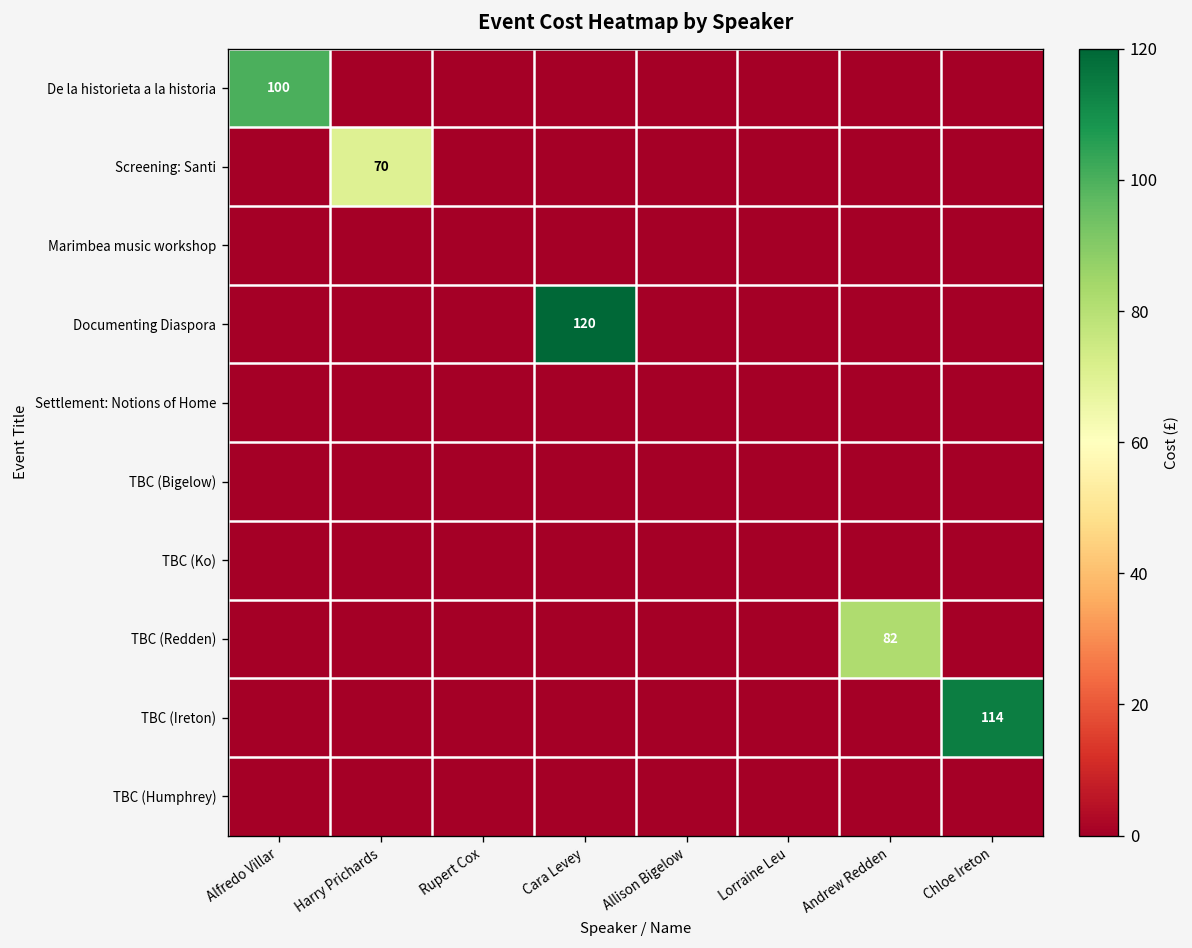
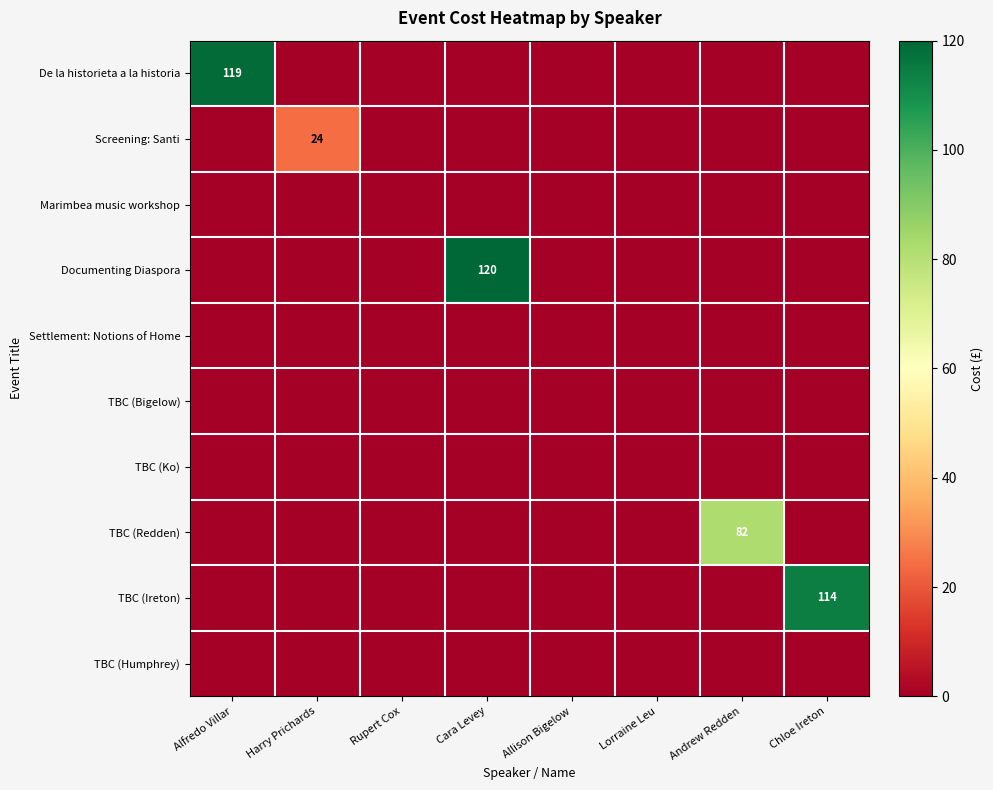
  {
    "De la historieta a la historia": {
-     "Alfredo Villar": 100
+     "Alfredo Villar": 119
    },
    "Screening: Santi": {
-     "Harry Prichards": 70
+     "Harry Prichards": 24
    },
    "Documenting Diaspora": {
      "Cara Levey": 120
    },
    "TBC (Redden)": {
      "Andrew Redden": 82
    },
    "TBC (Ireton)": {
      "Chloe Ireton": 114
    }
  }
